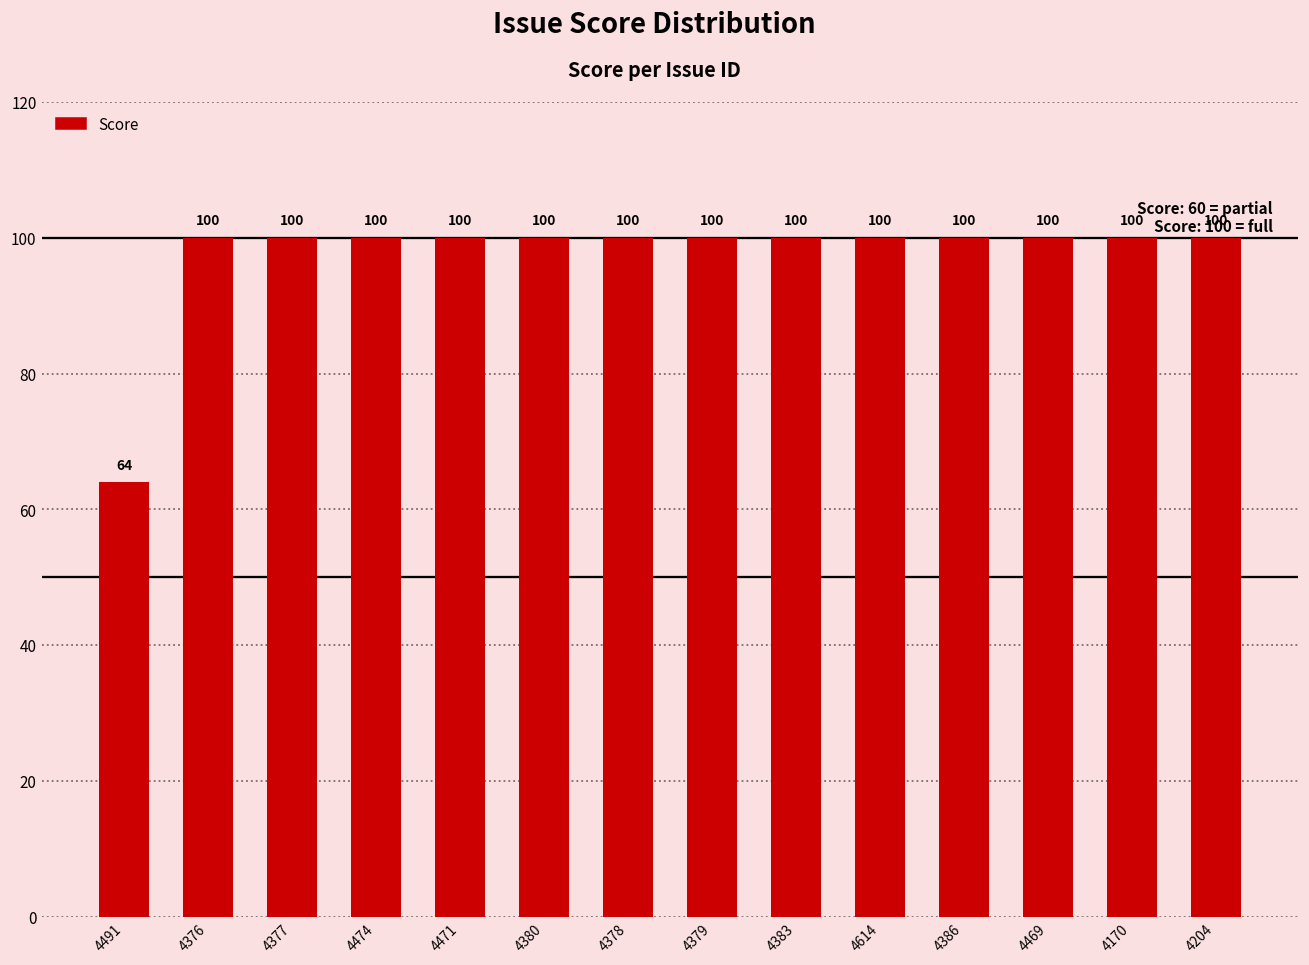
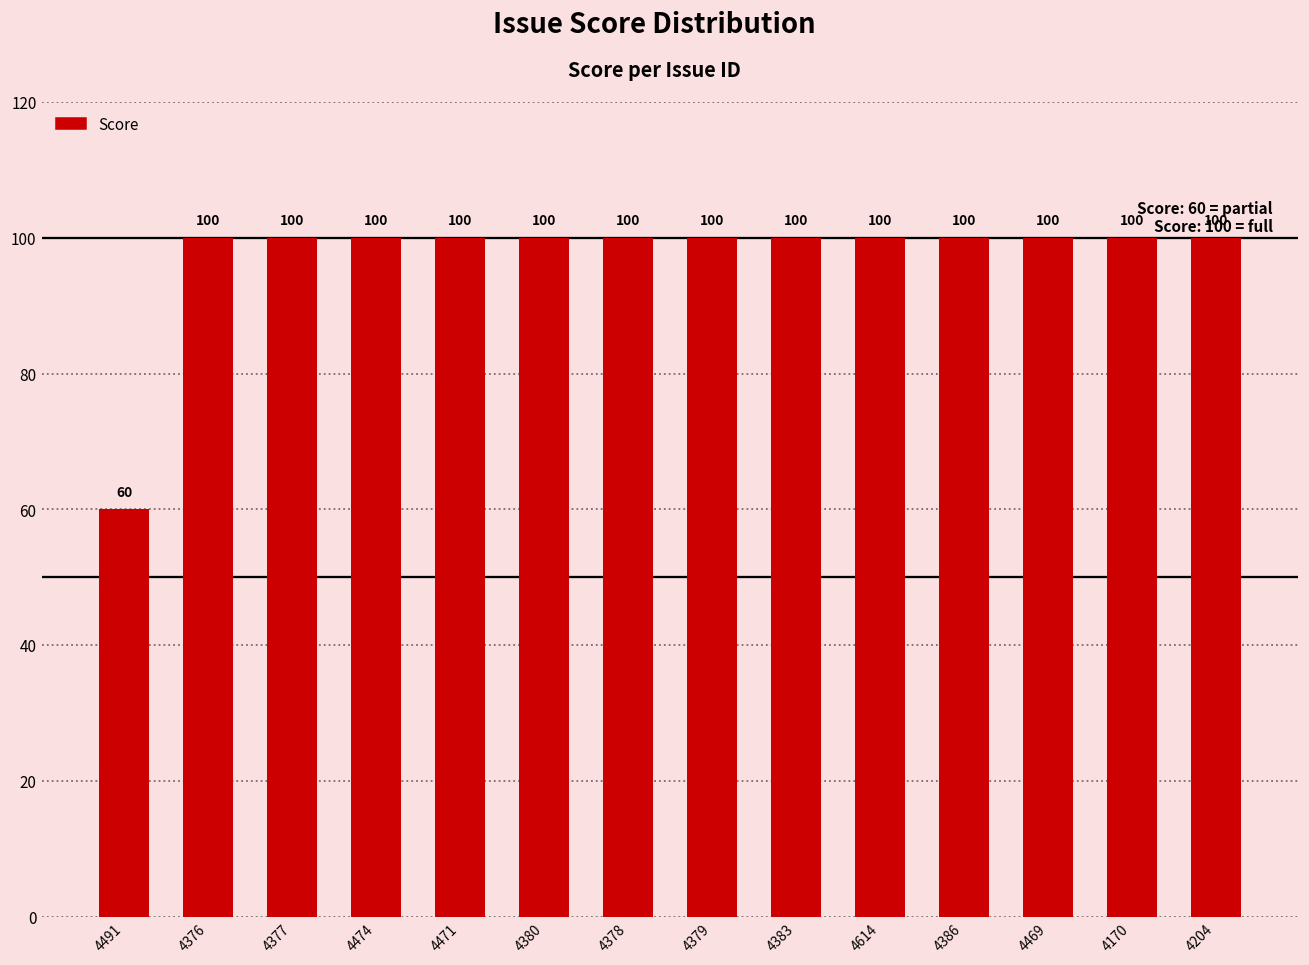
  {
-   "4491": 64,
+   "4491": 60,
    "4376": 100,
    "4377": 100,
    "4474": 100,
    "4471": 100,
    "4380": 100,
    "4378": 100,
    "4379": 100,
    "4383": 100,
    "4614": 100,
    "4386": 100,
    "4469": 100,
    "4204": 100
  }
